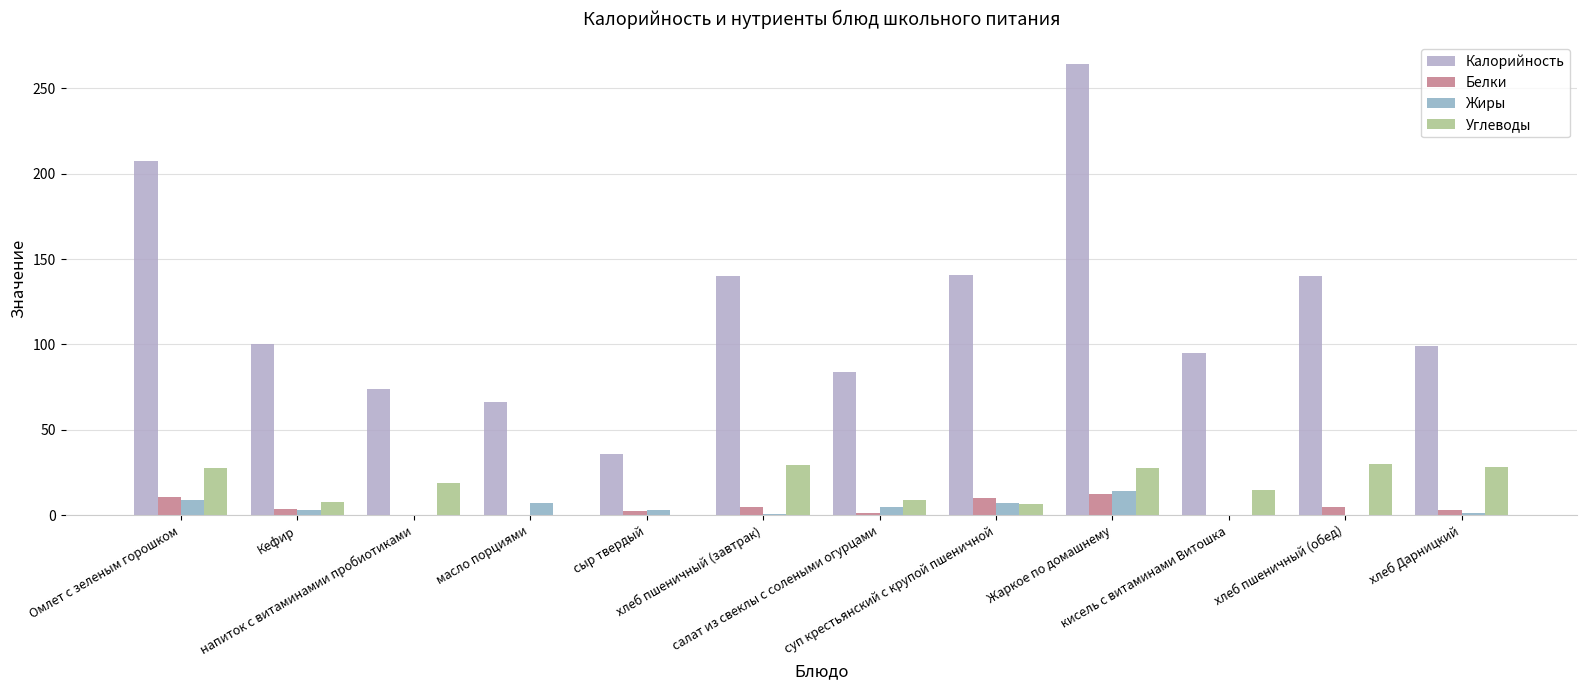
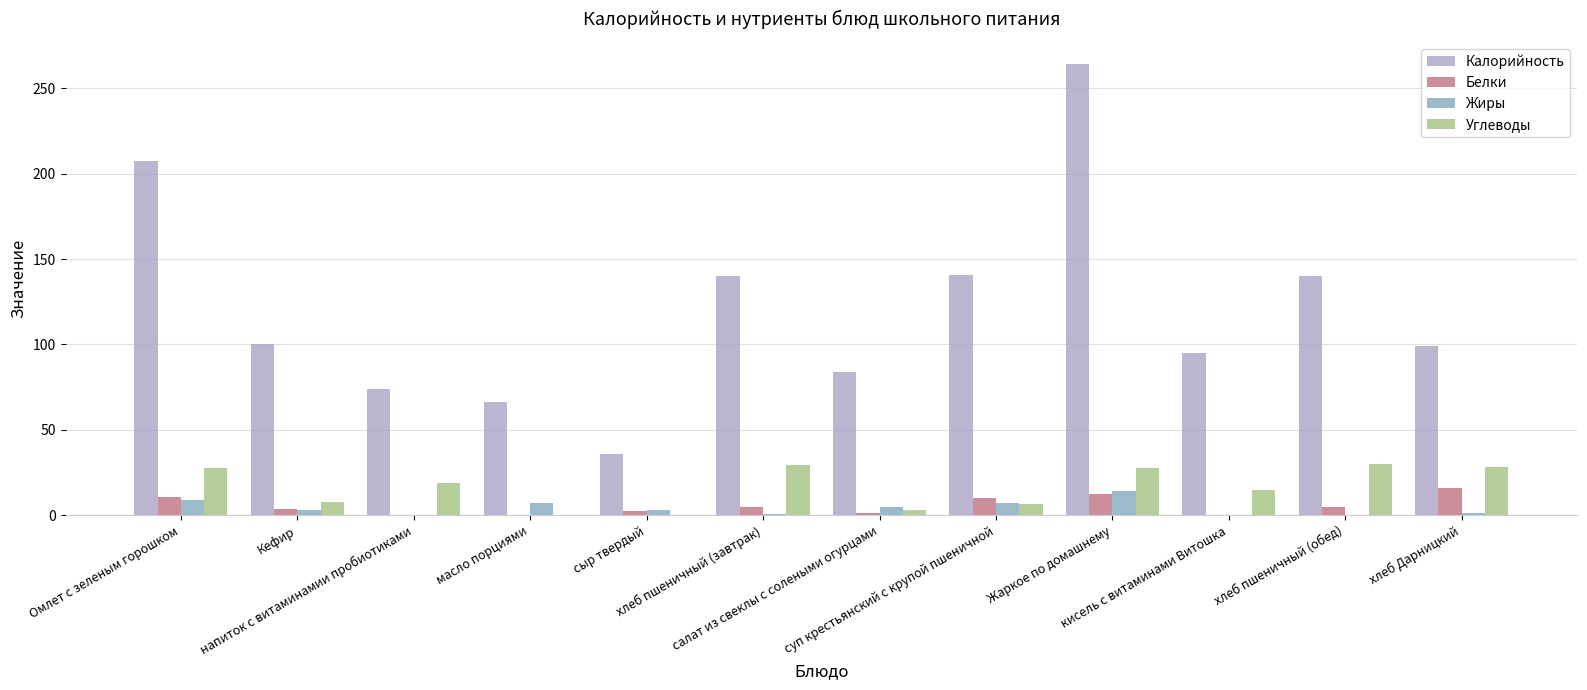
  {
    "Белки": {
      "Омлет с зеленым горошком": 11,
      "Кефир": 4,
      "напиток с витаминамии пробиотиками": 0,
      "сыр твердый": 2,
      "хлеб пшеничный (завтрак)": 5,
      "суп крестьянский с крупой пшеничной": 10,
      "Жаркое по домашнему": 13,
      "кисель с витаминами Витошка": 0,
      "хлеб пшеничный (обед)": 5,
-     "хлеб Дарницкий": 3
+     "хлеб Дарницкий": 16
    },
    "Углеводы": {
      "Омлет с зеленым горошком": 28,
      "Кефир": 8,
      "напиток с витаминамии пробиотиками": 19,
      "масло порциями": 0,
      "сыр твердый": 0,
      "хлеб пшеничный (завтрак)": 30,
-     "салат из свеклы с солеными огурцами": 9,
+     "салат из свеклы с солеными огурцами": 3,
      "суп крестьянский с крупой пшеничной": 7,
      "Жаркое по домашнему": 28,
      "кисель с витаминами Витошка": 15,
      "хлеб пшеничный (обед)": 30,
      "хлеб Дарницкий": 28
    }
  }
